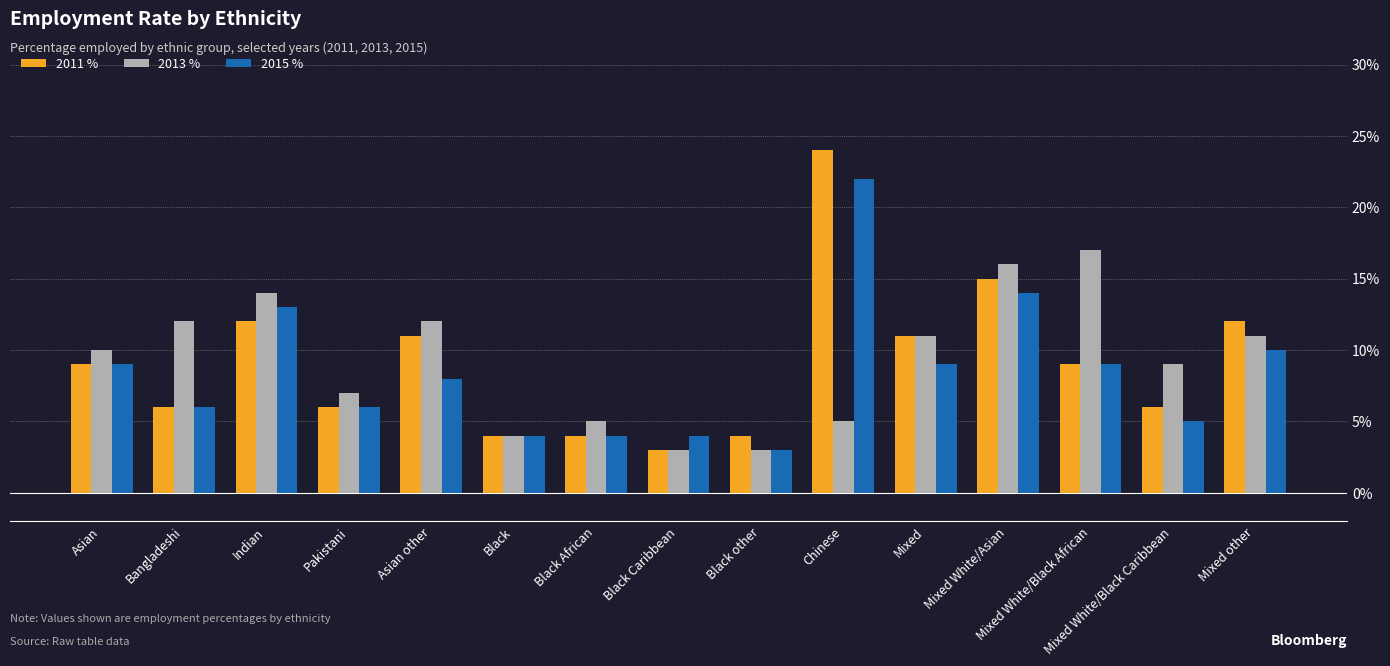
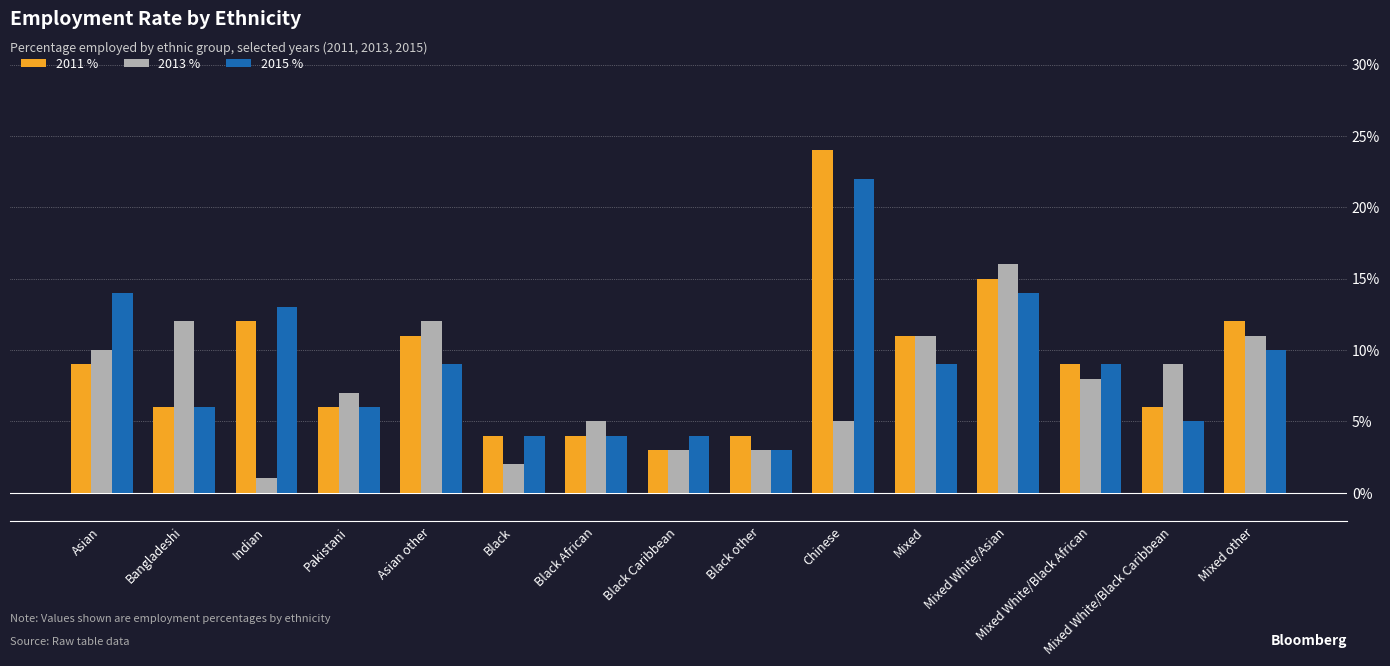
  {
    "2011 %": {
      "Asian": "9%",
      "Bangladeshi": "6%",
      "Indian": "12%",
      "Pakistani": "6%",
      "Asian other": "11%",
      "Black": "4%",
      "Black African": "4%",
      "Black Caribbean": "3%",
      "Black other": "4%",
      "Chinese": "24%",
      "Mixed": "11%",
      "Mixed White/Asian": "15%",
      "Mixed White/Black African": "9%",
      "Mixed White/Black Caribbean": "6%",
      "Mixed other": "12%"
    },
    "2013 %": {
      "Asian": "10%",
      "Bangladeshi": "12%",
-     "Indian": "14%",
+     "Indian": "1%",
      "Pakistani": "7%",
      "Asian other": "12%",
-     "Black": "4%",
+     "Black": "2%",
      "Black African": "5%",
      "Black Caribbean": "3%",
      "Black other": "3%",
      "Chinese": "5%",
      "Mixed": "11%",
      "Mixed White/Asian": "16%",
-     "Mixed White/Black African": "17%",
+     "Mixed White/Black African": "8%",
      "Mixed White/Black Caribbean": "9%",
      "Mixed other": "11%"
    },
    "2015 %": {
-     "Asian": "9%",
+     "Asian": "14%",
      "Bangladeshi": "6%",
      "Indian": "13%",
      "Pakistani": "6%",
-     "Asian other": "8%",
+     "Asian other": "9%",
      "Black": "4%",
      "Black African": "4%",
      "Black Caribbean": "4%",
      "Black other": "3%",
      "Chinese": "22%",
      "Mixed": "9%",
      "Mixed White/Asian": "14%",
      "Mixed White/Black African": "9%",
      "Mixed White/Black Caribbean": "5%",
      "Mixed other": "10%"
    }
  }
